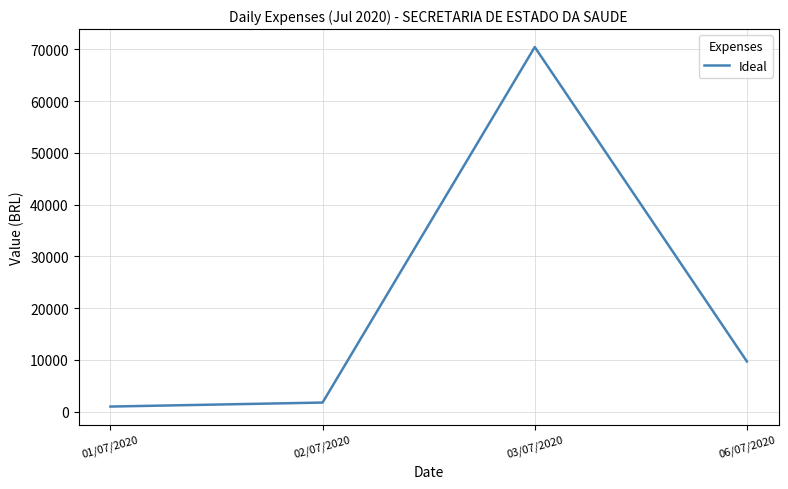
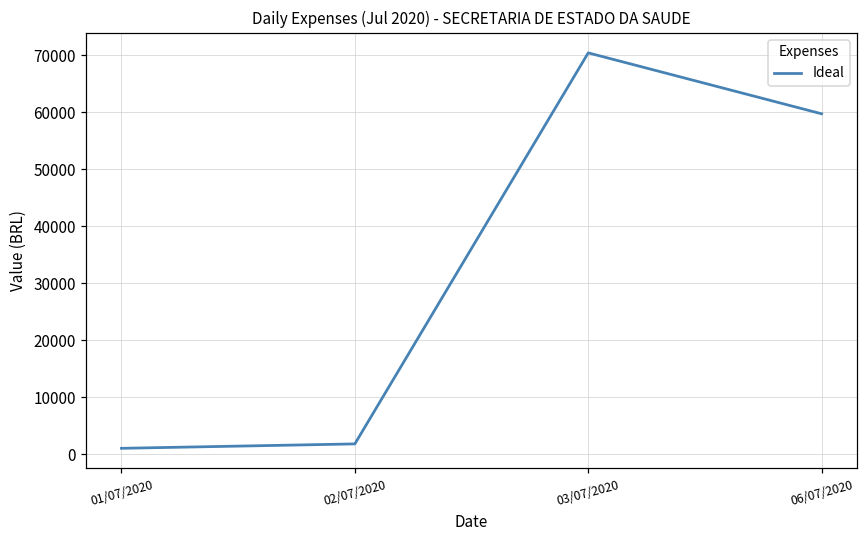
  {
    "01/07/2020": 1000,
    "02/07/2020": 2000,
    "03/07/2020": 70000,
-   "06/07/2020": 10000
+   "06/07/2020": 60000
  }
